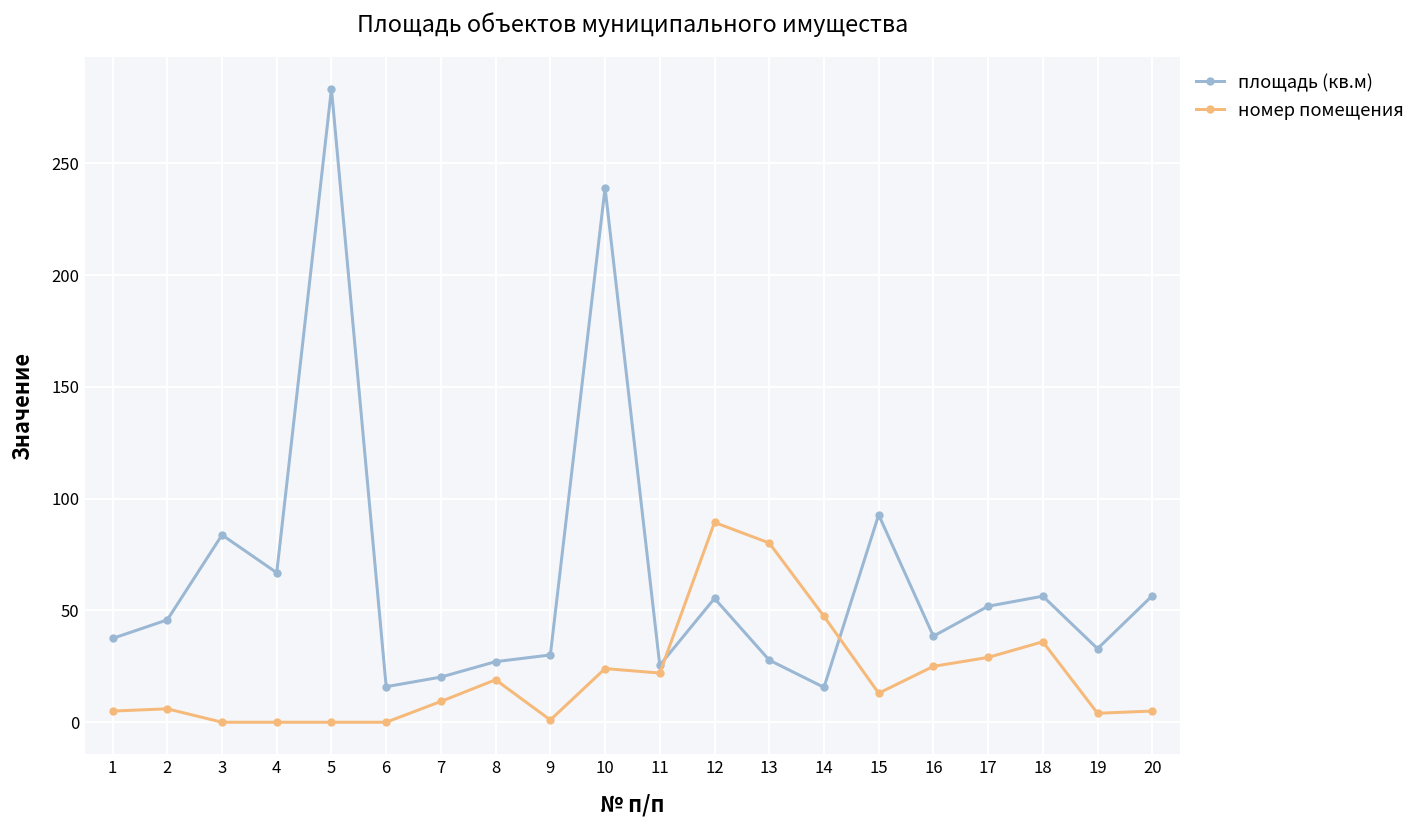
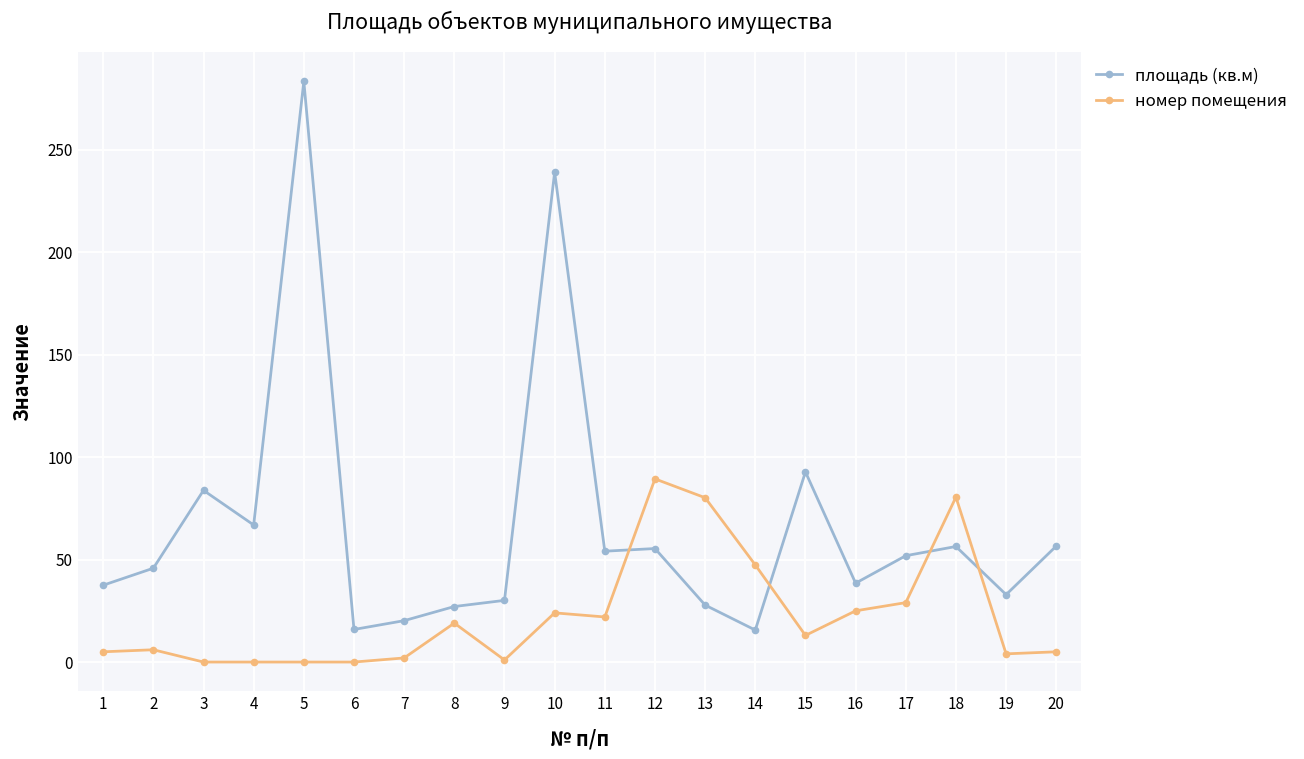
  {
    "площадь (кв.м)": {
      "1": 38,
      "2": 46,
      "3": 84,
      "4": 67,
      "5": 283,
      "6": 16,
      "7": 20,
      "8": 27,
      "9": 30,
      "10": 239,
-     "11": 26,
+     "11": 54,
      "12": 55,
      "13": 28,
      "14": 16,
      "15": 93,
      "16": 39,
      "17": 52,
      "18": 56,
      "19": 33,
      "20": 57
    },
    "номер помещения": {
      "1": 5,
      "2": 6,
      "3": 0,
      "4": 0,
      "5": 0,
      "6": 0,
-     "7": 9,
+     "7": 2,
      "8": 19,
      "9": 1,
      "10": 24,
      "11": 22,
      "12": 89,
      "13": 80,
      "14": 47,
      "15": 13,
      "16": 25,
      "17": 29,
-     "18": 36,
+     "18": 81,
      "19": 4,
      "20": 5
    }
  }
